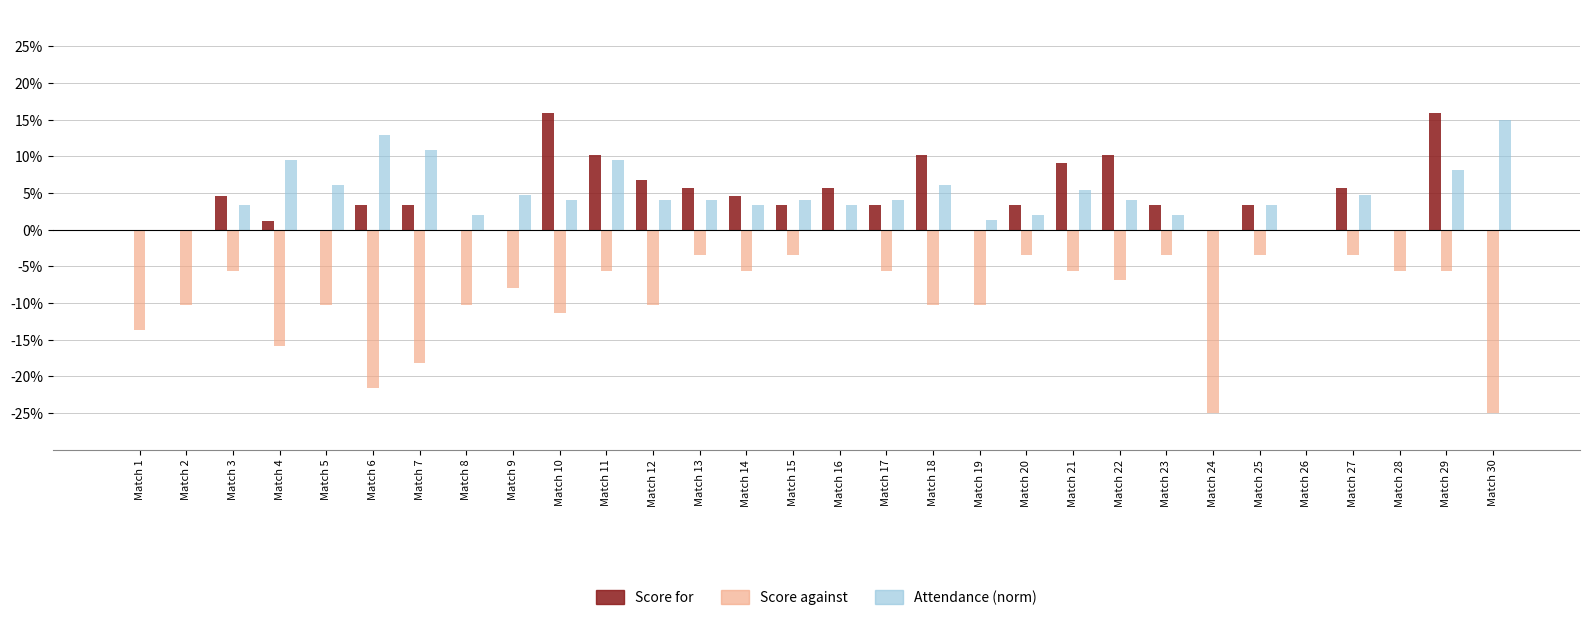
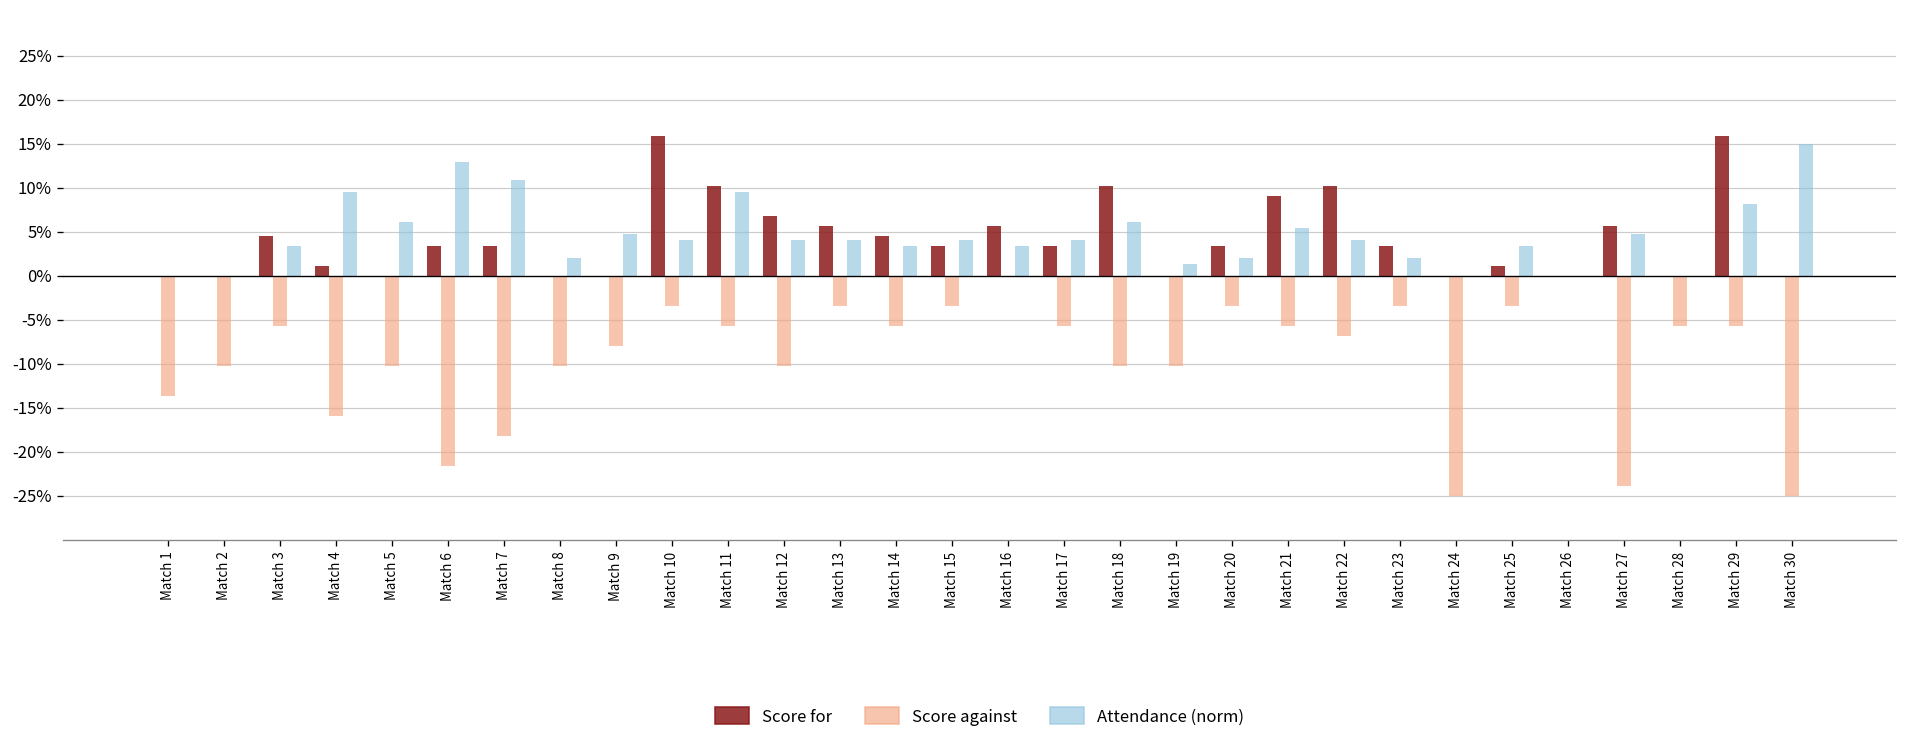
  {
    "Score for": {
      "Match 1": "0%",
      "Match 2": "0%",
      "Match 3": "5%",
      "Match 4": "1%",
      "Match 5": "0%",
      "Match 6": "3%",
      "Match 7": "3%",
      "Match 8": "0%",
      "Match 9": "0%",
      "Match 10": "16%",
      "Match 11": "10%",
      "Match 12": "7%",
      "Match 13": "6%",
      "Match 14": "5%",
      "Match 15": "3%",
      "Match 16": "6%",
      "Match 17": "3%",
      "Match 18": "10%",
      "Match 19": "0%",
      "Match 20": "3%",
      "Match 21": "9%",
      "Match 22": "10%",
      "Match 23": "3%",
      "Match 24": "0%",
-     "Match 25": "3%",
+     "Match 25": "1%",
      "Match 26": "0%",
      "Match 27": "6%",
      "Match 28": "0%",
      "Match 29": "16%",
      "Match 30": "0%"
    },
    "Score against": {
      "Match 1": "-14%",
      "Match 2": "-10%",
      "Match 3": "-6%",
      "Match 4": "-16%",
      "Match 5": "-10%",
      "Match 6": "-22%",
      "Match 7": "-18%",
      "Match 8": "-10%",
      "Match 9": "-8%",
-     "Match 10": "-11%",
+     "Match 10": "-3%",
      "Match 11": "-6%",
      "Match 12": "-10%",
      "Match 13": "-3%",
      "Match 14": "-6%",
      "Match 15": "-3%",
      "Match 16": "0%",
      "Match 17": "-6%",
      "Match 18": "-10%",
      "Match 19": "-10%",
      "Match 20": "-3%",
      "Match 21": "-6%",
      "Match 22": "-7%",
      "Match 23": "-3%",
      "Match 24": "-25%",
      "Match 25": "-3%",
      "Match 26": "0%",
-     "Match 27": "-3%",
+     "Match 27": "-24%",
      "Match 28": "-6%",
      "Match 29": "-6%",
      "Match 30": "-25%"
    },
    "Attendance (norm)": {
      "Match 1": "0%",
      "Match 2": "0%",
      "Match 3": "3%",
      "Match 4": "10%",
      "Match 5": "6%",
      "Match 6": "13%",
      "Match 7": "11%",
      "Match 8": "2%",
      "Match 9": "5%",
      "Match 10": "4%",
      "Match 11": "10%",
      "Match 12": "4%",
      "Match 13": "4%",
      "Match 14": "3%",
      "Match 15": "4%",
      "Match 16": "3%",
      "Match 17": "4%",
      "Match 18": "6%",
      "Match 19": "1%",
      "Match 20": "2%",
      "Match 21": "5%",
      "Match 22": "4%",
      "Match 23": "2%",
      "Match 24": "0%",
      "Match 25": "3%",
      "Match 26": "0%",
      "Match 27": "5%",
      "Match 28": "0%",
      "Match 29": "8%",
      "Match 30": "15%"
    }
  }
